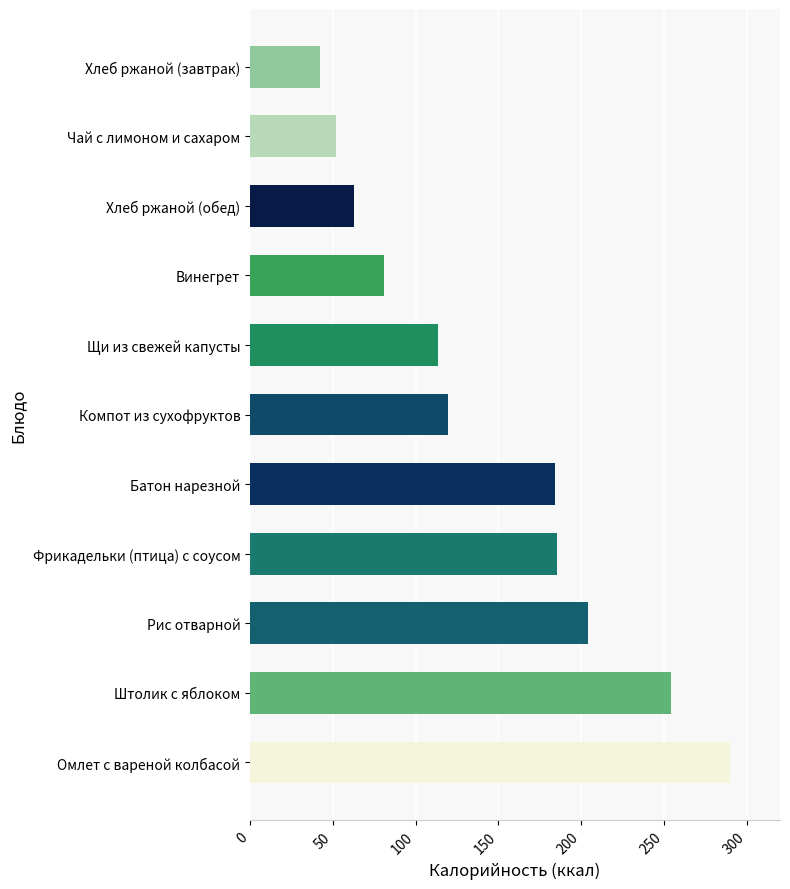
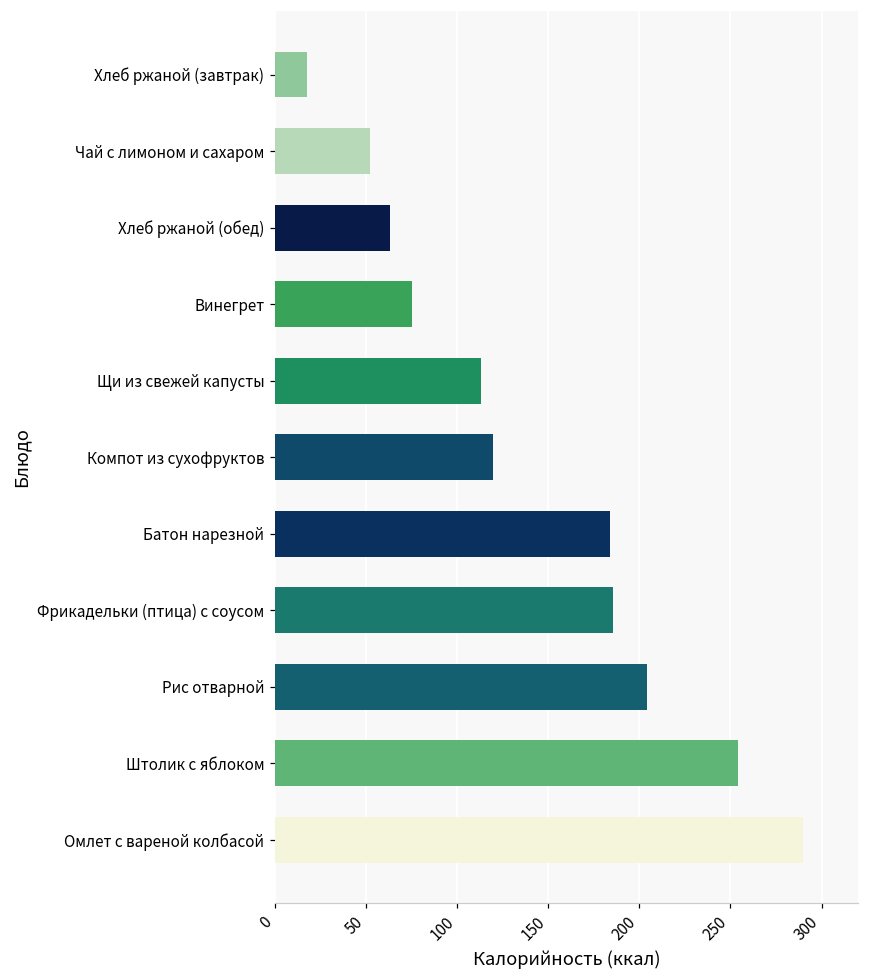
  {
-   "Хлеб ржаной (завтрак)": 42,
+   "Хлеб ржаной (завтрак)": 18,
    "Чай с лимоном и сахаром": 52,
    "Хлеб ржаной (обед)": 63,
-   "Винегрет": 81,
+   "Винегрет": 75,
    "Щи из свежей капусты": 113,
    "Компот из сухофруктов": 120,
    "Батон нарезной": 184,
    "Фрикадельки (птица) с соусом": 185,
    "Рис отварной": 204,
    "Штолик с яблоком": 254,
    "Омлет с вареной колбасой": 290
  }
